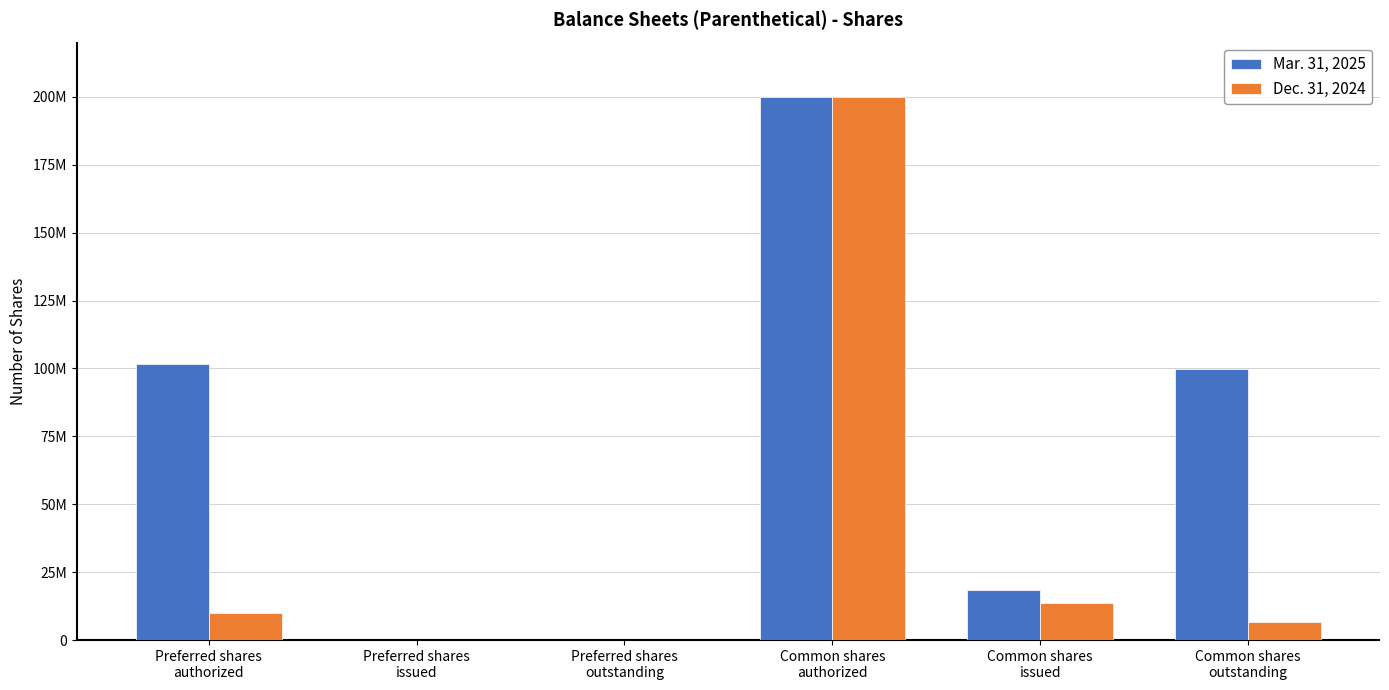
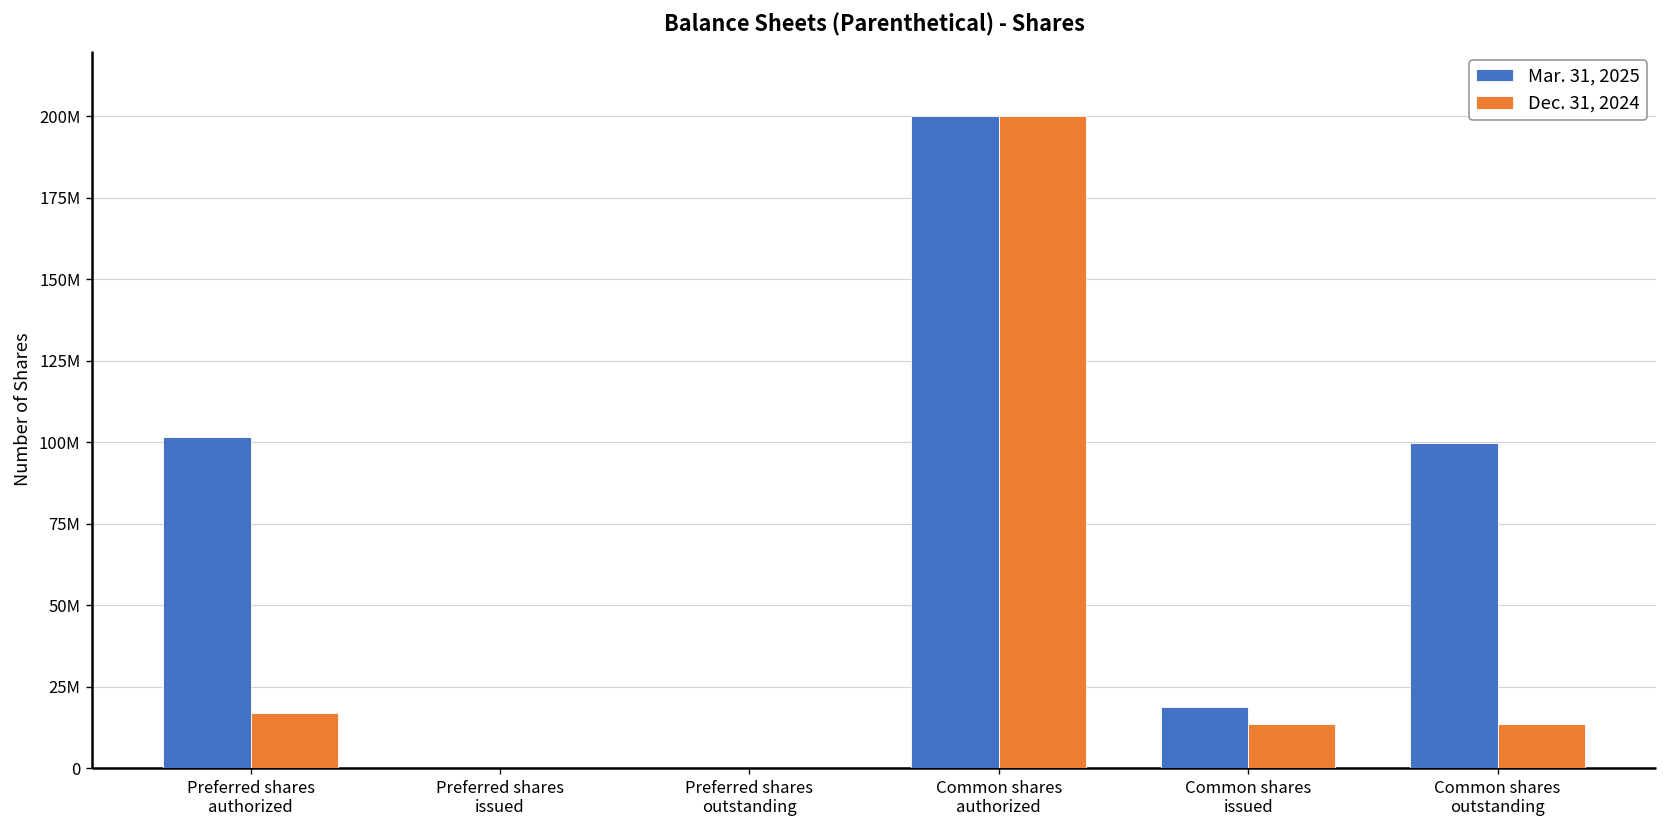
  {
    "Mar. 31, 2025": {
      "Preferred shares authorized": 102000000,
      "Preferred shares issued": 0,
      "Preferred shares outstanding": 0,
      "Common shares authorized": 200000000,
      "Common shares issued": 19000000,
      "Common shares outstanding": 100000000
    },
    "Dec. 31, 2024": {
-     "Preferred shares authorized": 10000000,
+     "Preferred shares authorized": 17000000,
      "Preferred shares issued": 0,
      "Preferred shares outstanding": 0,
      "Common shares authorized": 200000000,
      "Common shares issued": 14000000,
-     "Common shares outstanding": 7000000
+     "Common shares outstanding": 14000000
    }
  }
